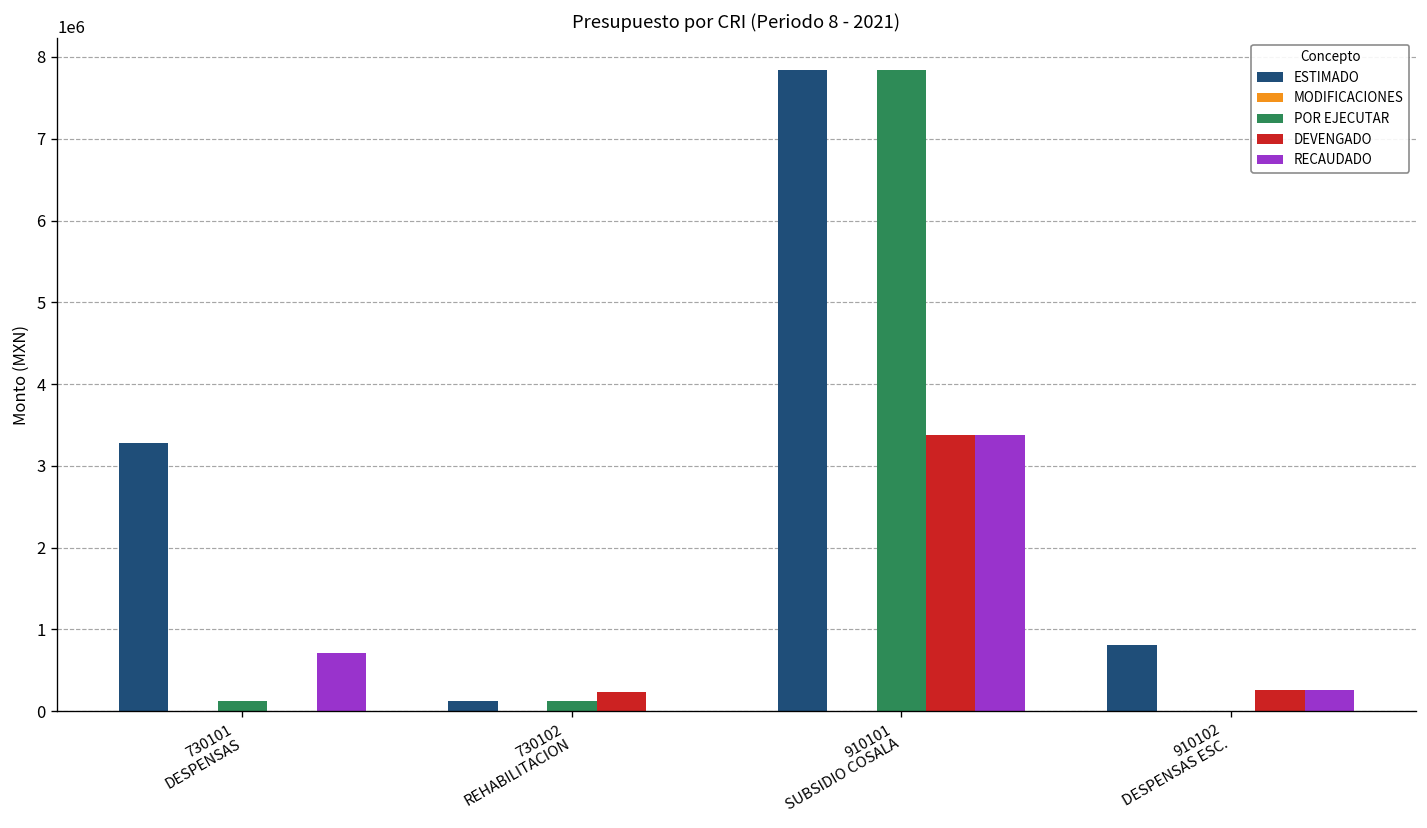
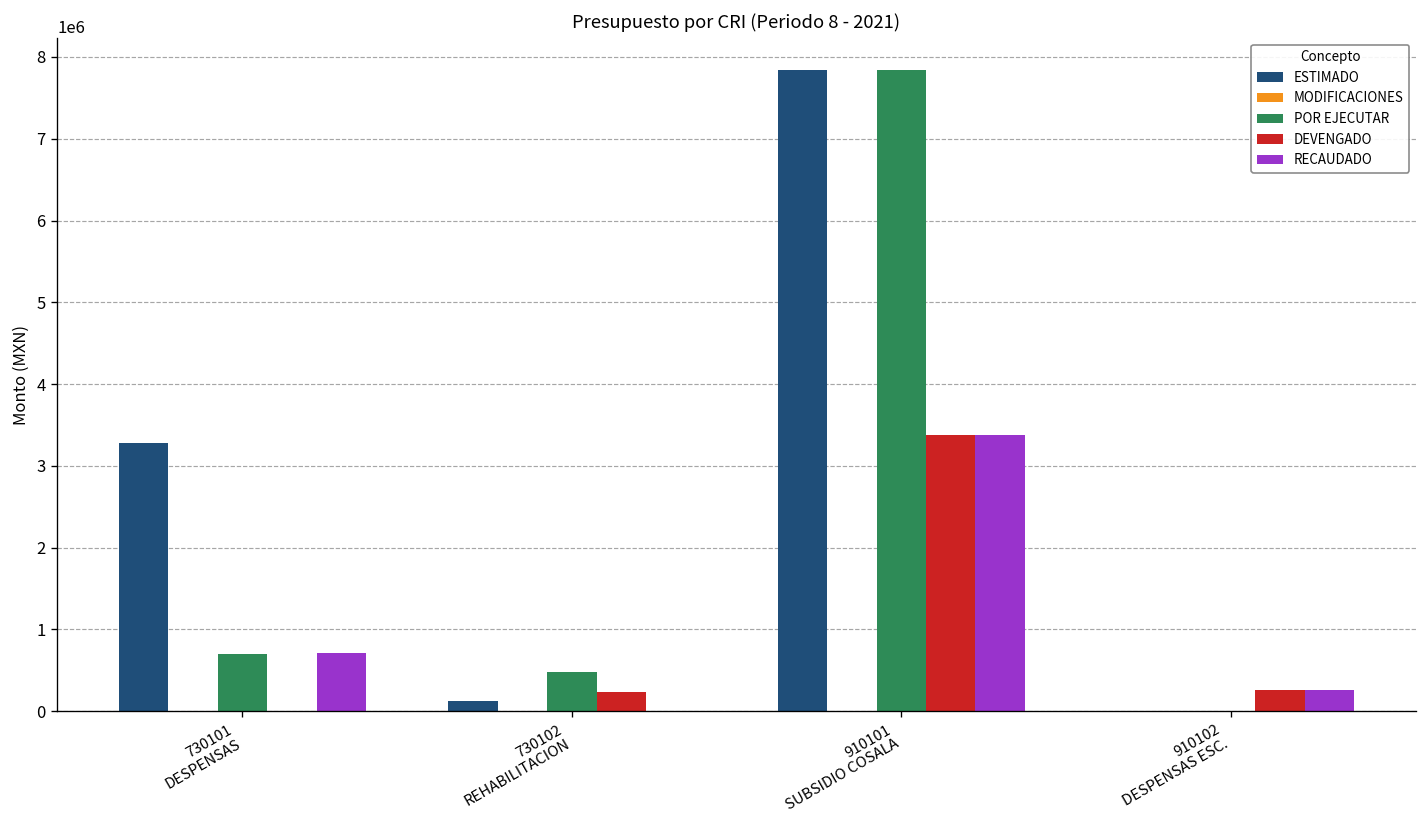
  {
    "ESTIMADO": {
      "730101 DESPENSAS": 3300000,
      "730102 REHABILITACION": 100000,
      "910101 SUBSIDIO COSALA": 7800000,
-     "910102 DESPENSAS ESC.": 800000
+     "910102 DESPENSAS ESC.": 0
    },
    "MODIFICACIONES": {
      "730101 DESPENSAS": 0,
      "730102 REHABILITACION": 0,
      "910101 SUBSIDIO COSALA": 0,
      "910102 DESPENSAS ESC.": 0
    },
    "POR EJECUTAR": {
-     "730101 DESPENSAS": 100000,
-     "730102 REHABILITACION": 100000,
+     "730101 DESPENSAS": 700000,
+     "730102 REHABILITACION": 500000,
      "910101 SUBSIDIO COSALA": 7800000,
      "910102 DESPENSAS ESC.": 0
    },
    "DEVENGADO": {
      "730101 DESPENSAS": 0,
      "730102 REHABILITACION": 200000,
      "910101 SUBSIDIO COSALA": 3400000,
      "910102 DESPENSAS ESC.": 300000
    },
    "RECAUDADO": {
      "730101 DESPENSAS": 700000,
      "730102 REHABILITACION": 0,
      "910101 SUBSIDIO COSALA": 3400000,
      "910102 DESPENSAS ESC.": 300000
    }
  }
